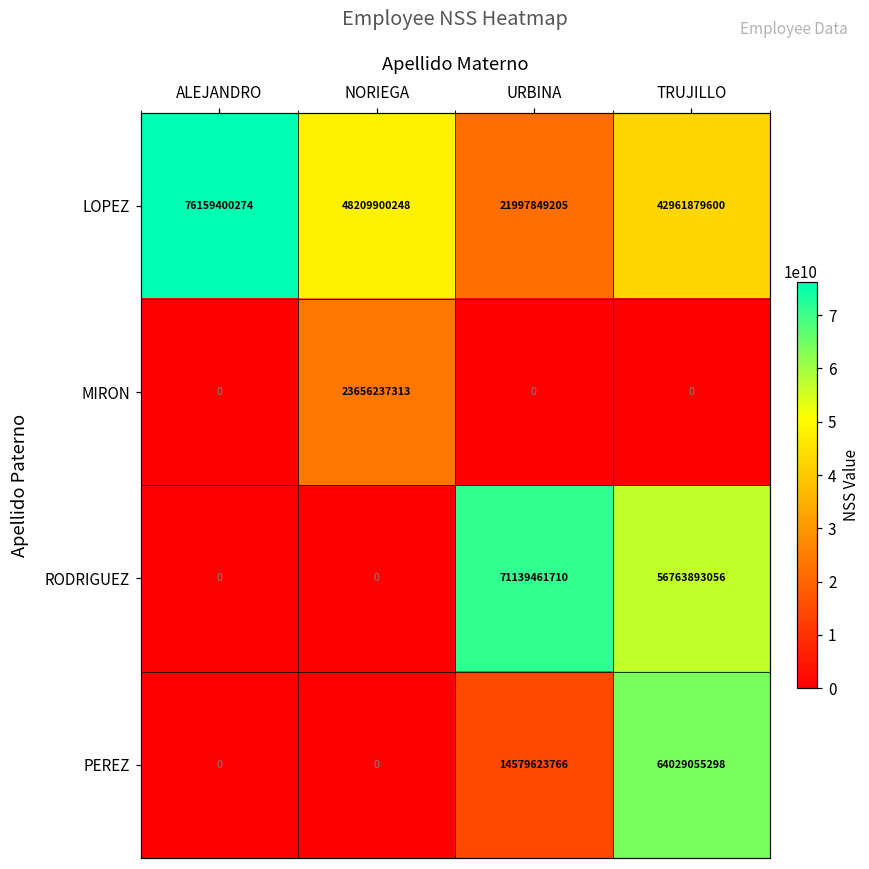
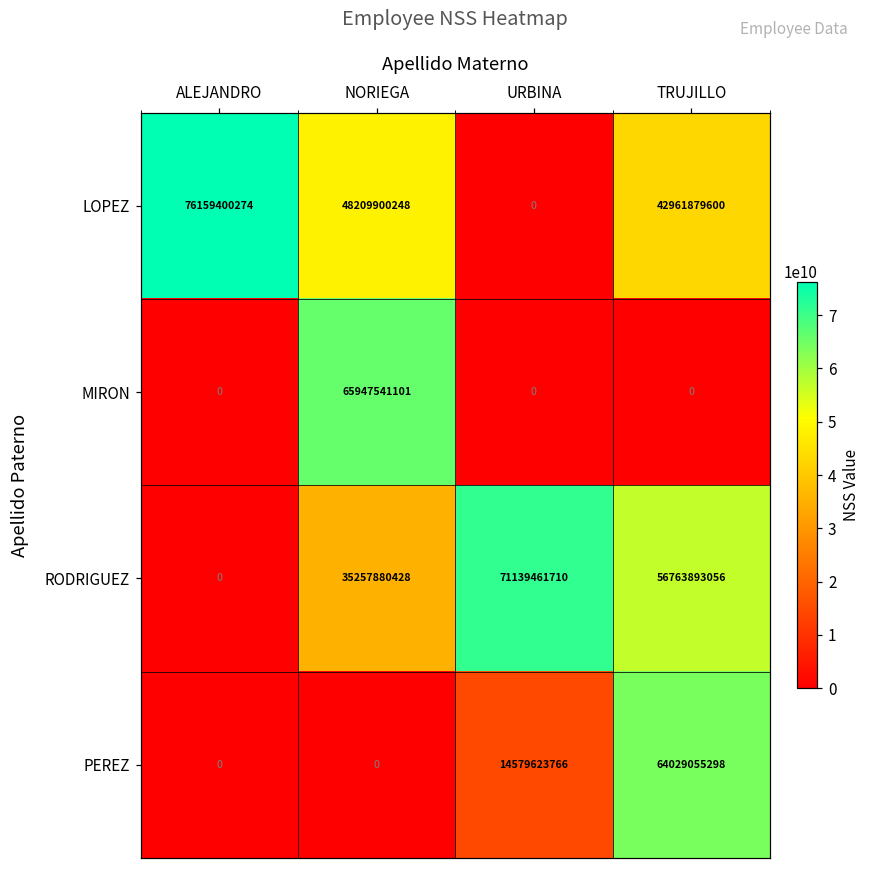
  {
    "LOPEZ": {
      "ALEJANDRO": 76159400274,
      "NORIEGA": 48209900248,
-     "URBINA": 21997849205,
+     "URBINA": 0,
      "TRUJILLO": 42961879600
    },
    "MIRON": {
      "ALEJANDRO": 0,
-     "NORIEGA": 23656237313,
+     "NORIEGA": 65947541101,
      "URBINA": 0,
      "TRUJILLO": 0
    },
    "RODRIGUEZ": {
      "ALEJANDRO": 0,
-     "NORIEGA": 0,
+     "NORIEGA": 35257880428,
      "URBINA": 71139461710,
      "TRUJILLO": 56763893056
    },
    "PEREZ": {
      "ALEJANDRO": 0,
      "NORIEGA": 0,
      "URBINA": 14579623766,
      "TRUJILLO": 64029055298
    }
  }
